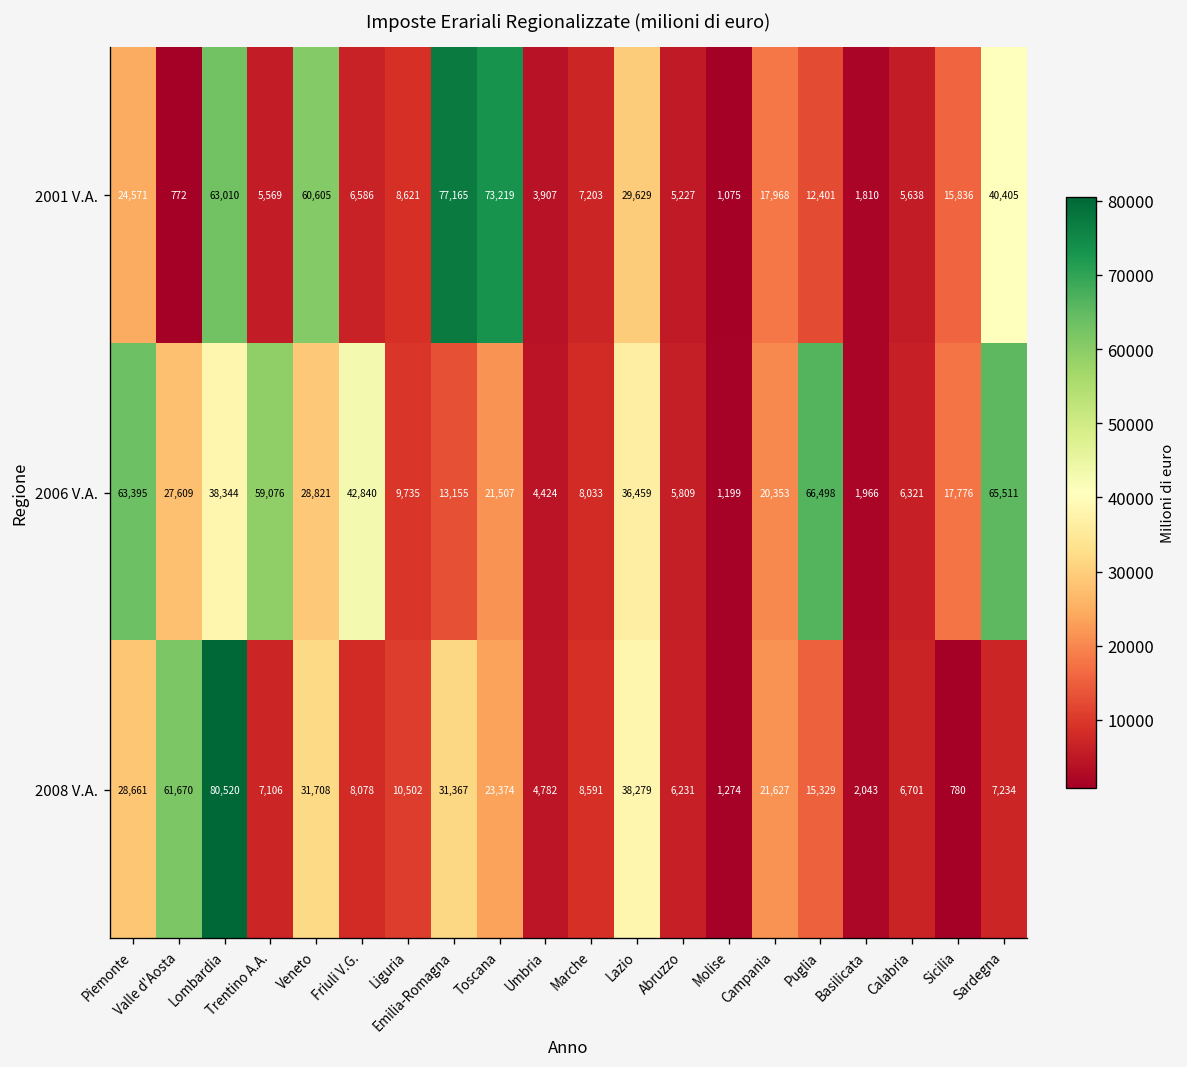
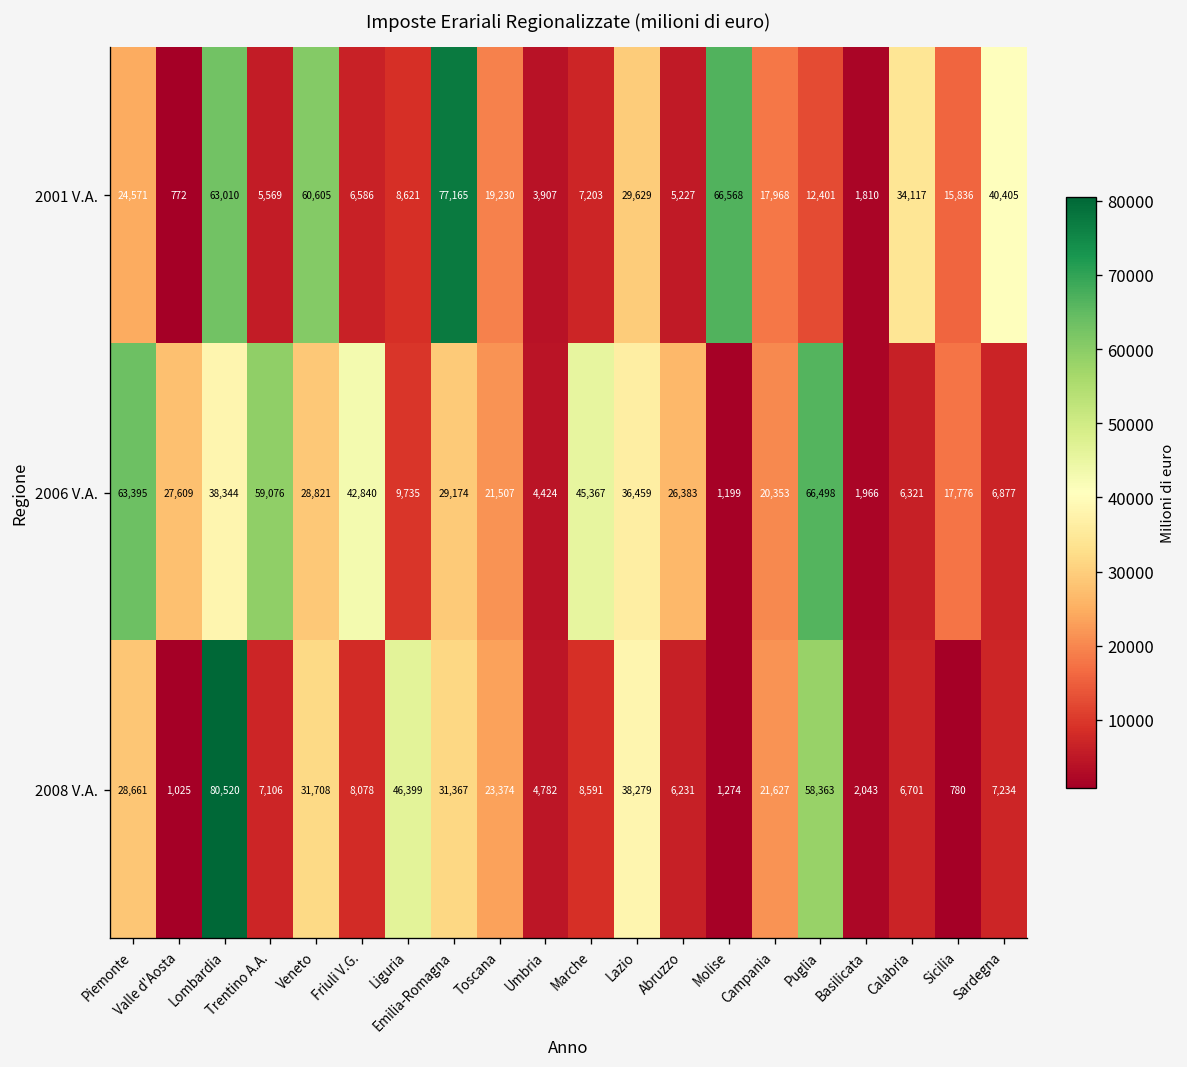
  {
    "2001 V.A.": {
      "Piemonte": "24,571",
      "Valle d'Aosta": "772",
      "Lombardia": "63,010",
      "Trentino A.A.": "5,569",
      "Veneto": "60,605",
      "Friuli V.G.": "6,586",
      "Liguria": "8,621",
      "Emilia-Romagna": "77,165",
-     "Toscana": "73,219",
+     "Toscana": "19,230",
      "Umbria": "3,907",
      "Marche": "7,203",
      "Lazio": "29,629",
      "Abruzzo": "5,227",
-     "Molise": "1,075",
+     "Molise": "66,568",
      "Campania": "17,968",
      "Puglia": "12,401",
      "Basilicata": "1,810",
-     "Calabria": "5,638",
+     "Calabria": "34,117",
      "Sicilia": "15,836",
      "Sardegna": "40,405"
    },
    "2006 V.A.": {
      "Piemonte": "63,395",
      "Valle d'Aosta": "27,609",
      "Lombardia": "38,344",
      "Trentino A.A.": "59,076",
      "Veneto": "28,821",
      "Friuli V.G.": "42,840",
      "Liguria": "9,735",
-     "Emilia-Romagna": "13,155",
+     "Emilia-Romagna": "29,174",
      "Toscana": "21,507",
      "Umbria": "4,424",
-     "Marche": "8,033",
+     "Marche": "45,367",
      "Lazio": "36,459",
-     "Abruzzo": "5,809",
+     "Abruzzo": "26,383",
      "Molise": "1,199",
      "Campania": "20,353",
      "Puglia": "66,498",
      "Basilicata": "1,966",
      "Calabria": "6,321",
      "Sicilia": "17,776",
-     "Sardegna": "65,511"
+     "Sardegna": "6,877"
    },
    "2008 V.A.": {
      "Piemonte": "28,661",
-     "Valle d'Aosta": "61,670",
+     "Valle d'Aosta": "1,025",
      "Lombardia": "80,520",
      "Trentino A.A.": "7,106",
      "Veneto": "31,708",
      "Friuli V.G.": "8,078",
-     "Liguria": "10,502",
+     "Liguria": "46,399",
      "Emilia-Romagna": "31,367",
      "Toscana": "23,374",
      "Umbria": "4,782",
      "Marche": "8,591",
      "Lazio": "38,279",
      "Abruzzo": "6,231",
      "Molise": "1,274",
      "Campania": "21,627",
-     "Puglia": "15,329",
+     "Puglia": "58,363",
      "Basilicata": "2,043",
      "Calabria": "6,701",
      "Sicilia": "780",
      "Sardegna": "7,234"
    }
  }
